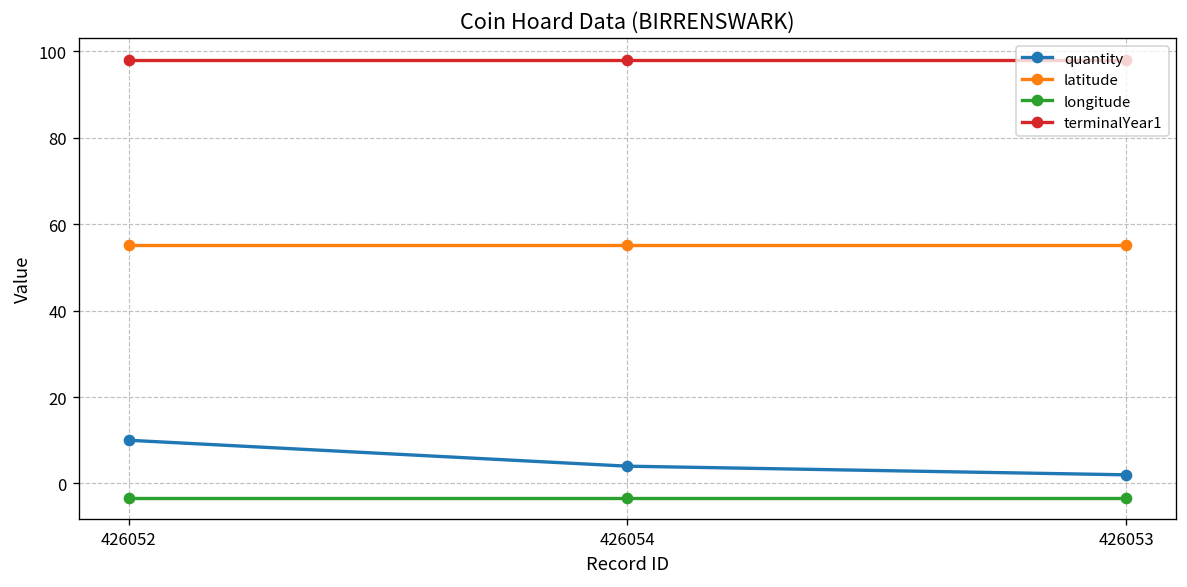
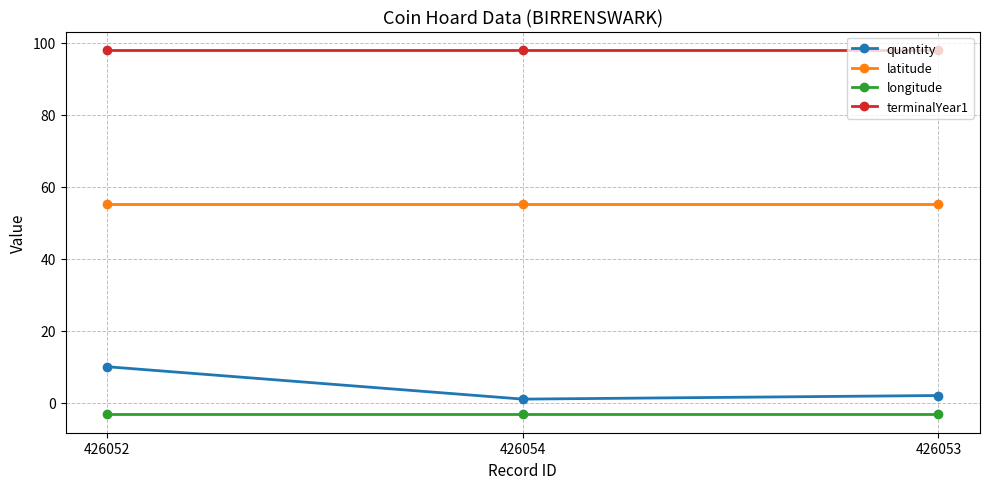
  {
    "quantity": {
      "426052": 10,
-     "426054": 4,
+     "426054": 1,
      "426053": 2
    },
    "latitude": {
      "426052": 55,
      "426054": 55,
      "426053": 55
    },
    "longitude": {
      "426052": -3,
      "426054": -3,
      "426053": -3
    },
    "terminalYear1": {
      "426052": 98,
      "426054": 98
    }
  }
